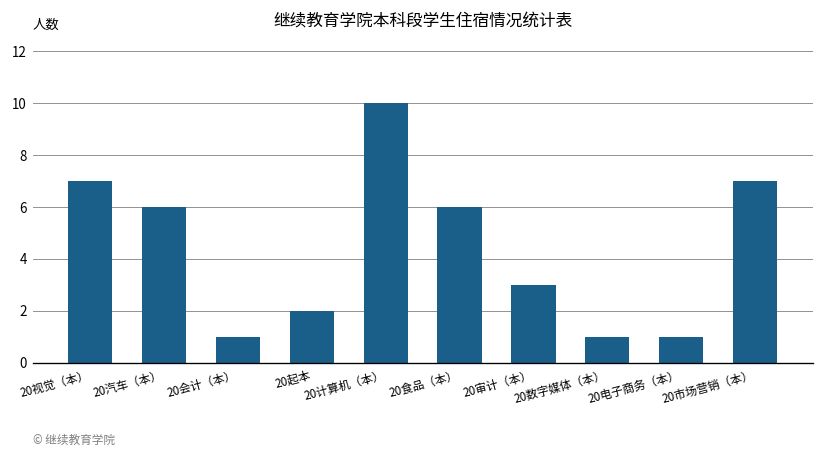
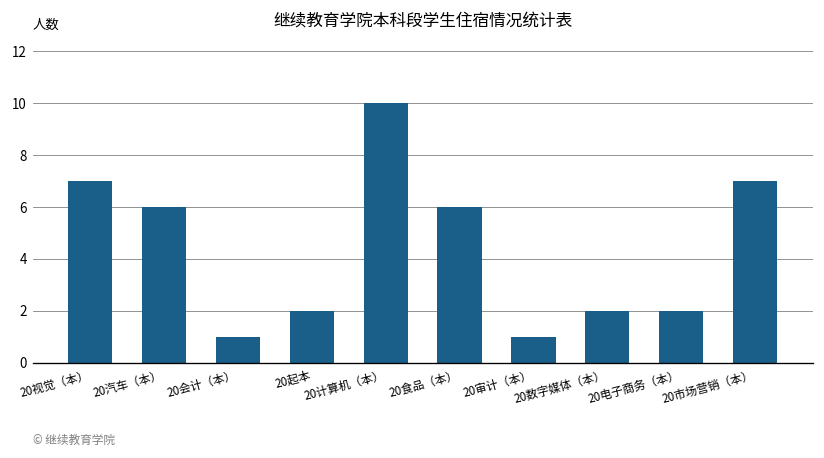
  {
    "20视觉（本）": 7,
    "20汽车（本）": 6,
    "20会计（本）": 1,
    "20起本": 2,
    "20计算机（本）": 10,
    "20食品（本）": 6,
-   "20审计（本）": 3,
-   "20数字媒体（本）": 1,
-   "20电子商务（本）": 1,
+   "20审计（本）": 1,
+   "20数字媒体（本）": 2,
+   "20电子商务（本）": 2,
    "20市场营销（本）": 7
  }
